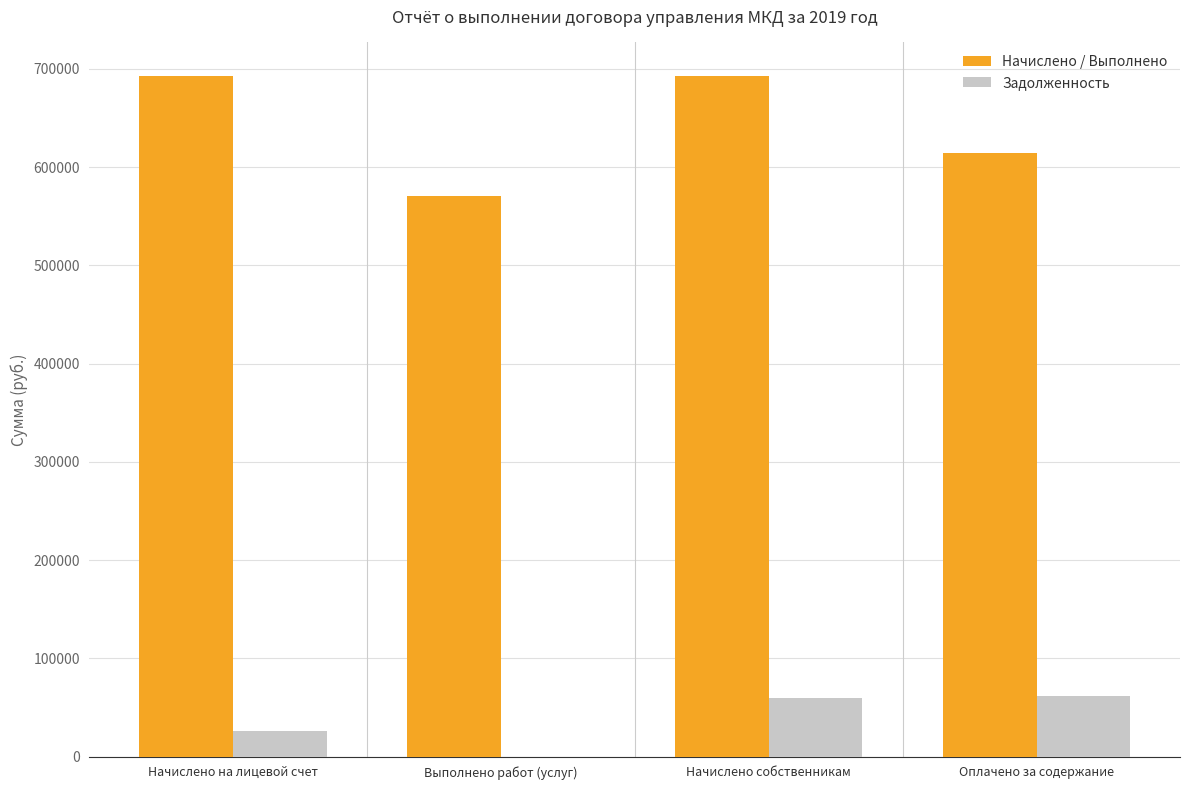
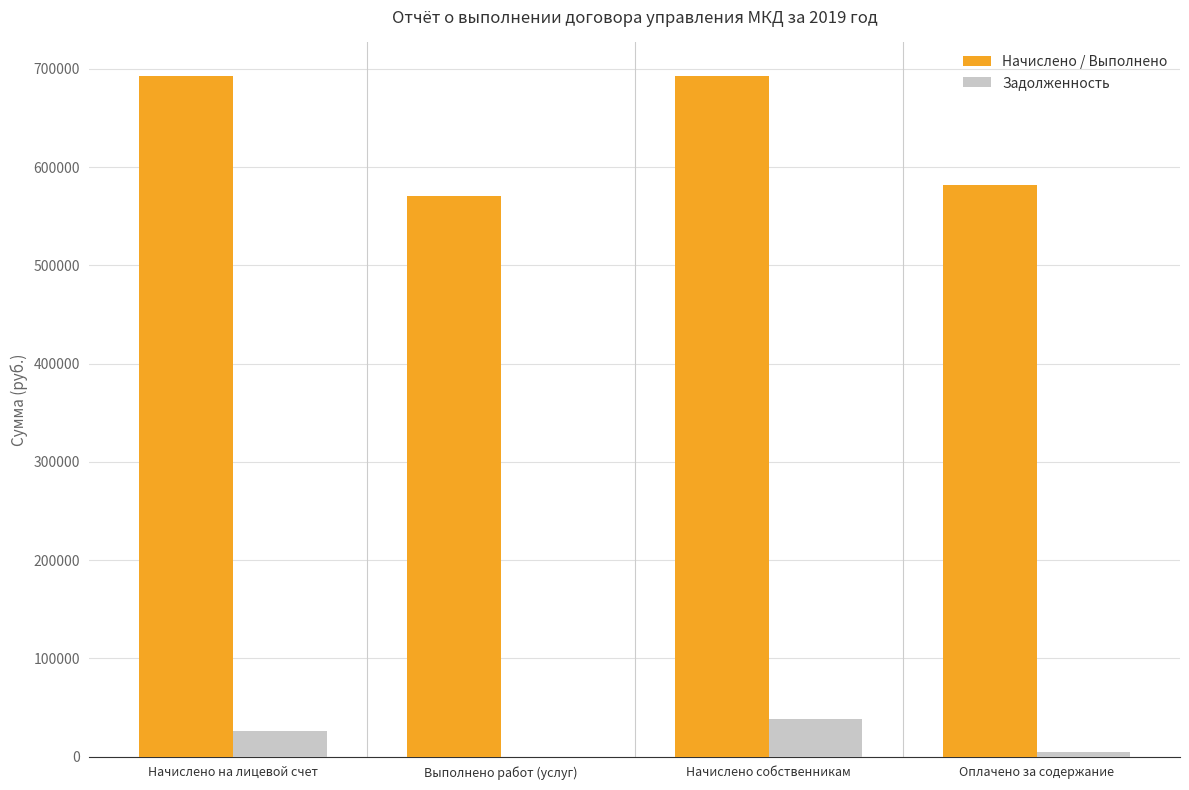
  {
    "Начислено / Выполнено": {
      "Начислено на лицевой счет": 690000,
      "Выполнено работ (услуг)": 570000,
      "Начислено собственникам": 690000,
-     "Оплачено за содержание": 610000
+     "Оплачено за содержание": 580000
    },
    "Задолженность": {
      "Начислено на лицевой счет": 30000,
      "Выполнено работ (услуг)": 0,
-     "Начислено собственникам": 60000,
-     "Оплачено за содержание": 60000
+     "Начислено собственникам": 40000,
+     "Оплачено за содержание": 0
    }
  }
